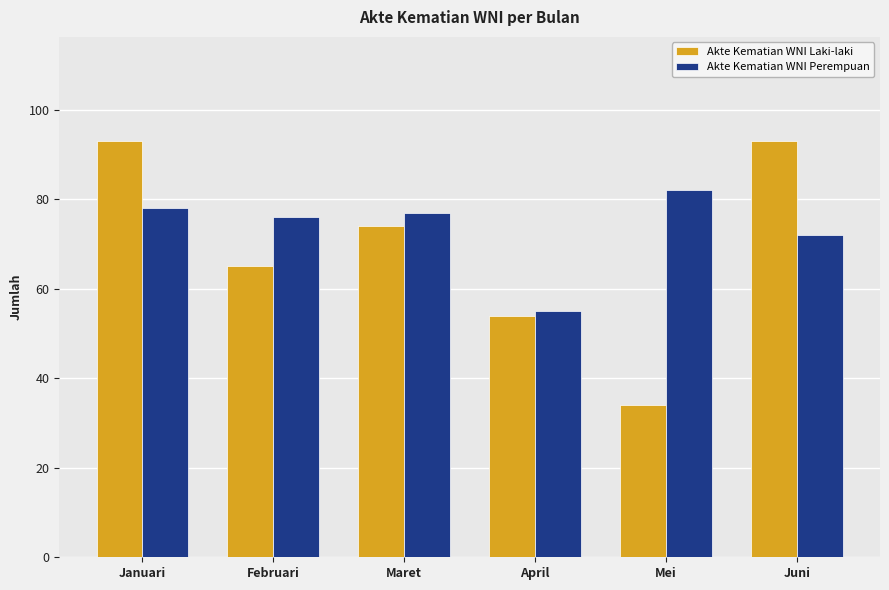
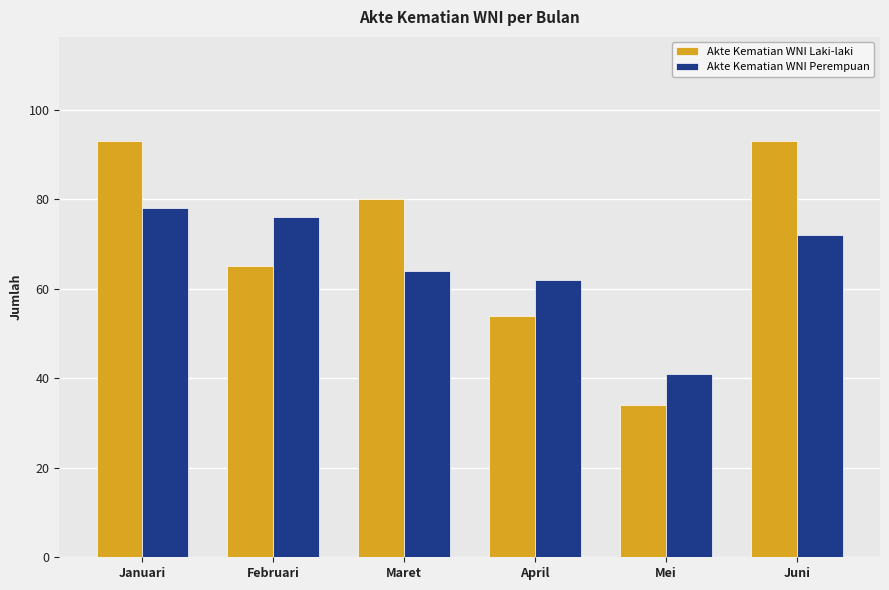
  {
    "Akte Kematian WNI Laki-laki": {
      "Januari": 93,
      "Februari": 65,
-     "Maret": 74,
+     "Maret": 80,
      "April": 54,
      "Mei": 34,
      "Juni": 93
    },
    "Akte Kematian WNI Perempuan": {
      "Januari": 78,
      "Februari": 76,
-     "Maret": 77,
-     "April": 55,
-     "Mei": 82,
+     "Maret": 64,
+     "April": 62,
+     "Mei": 41,
      "Juni": 72
    }
  }
